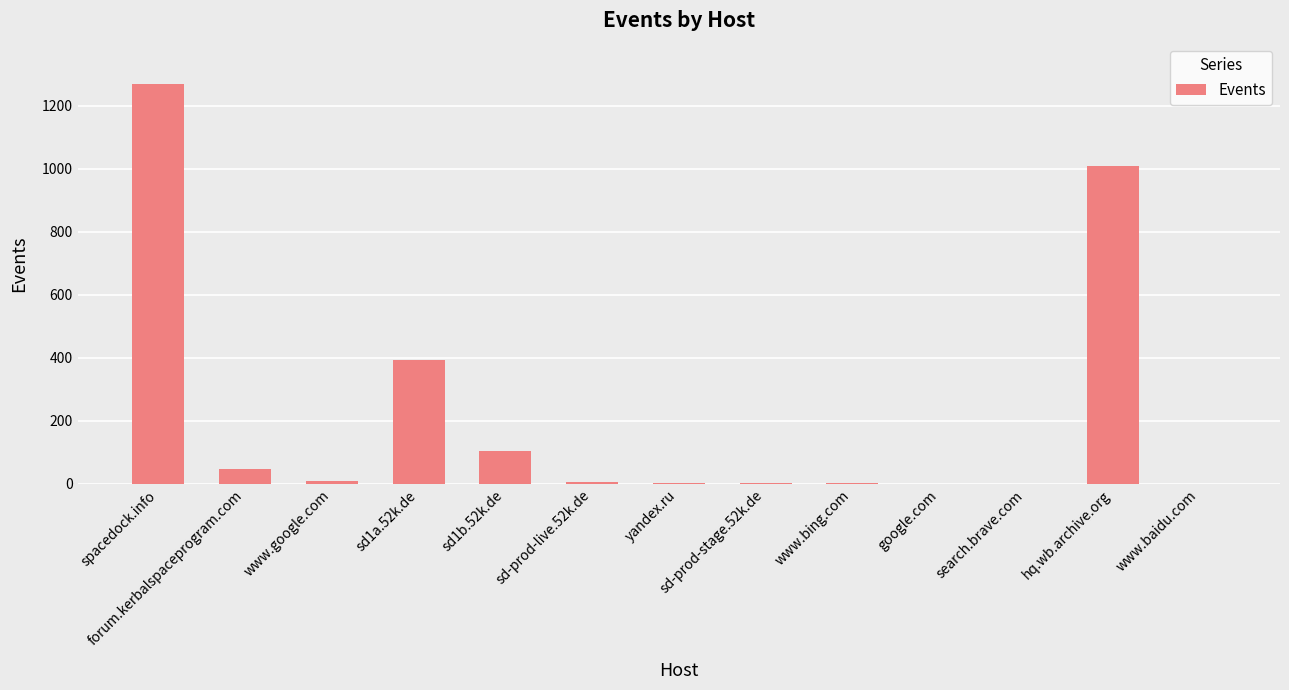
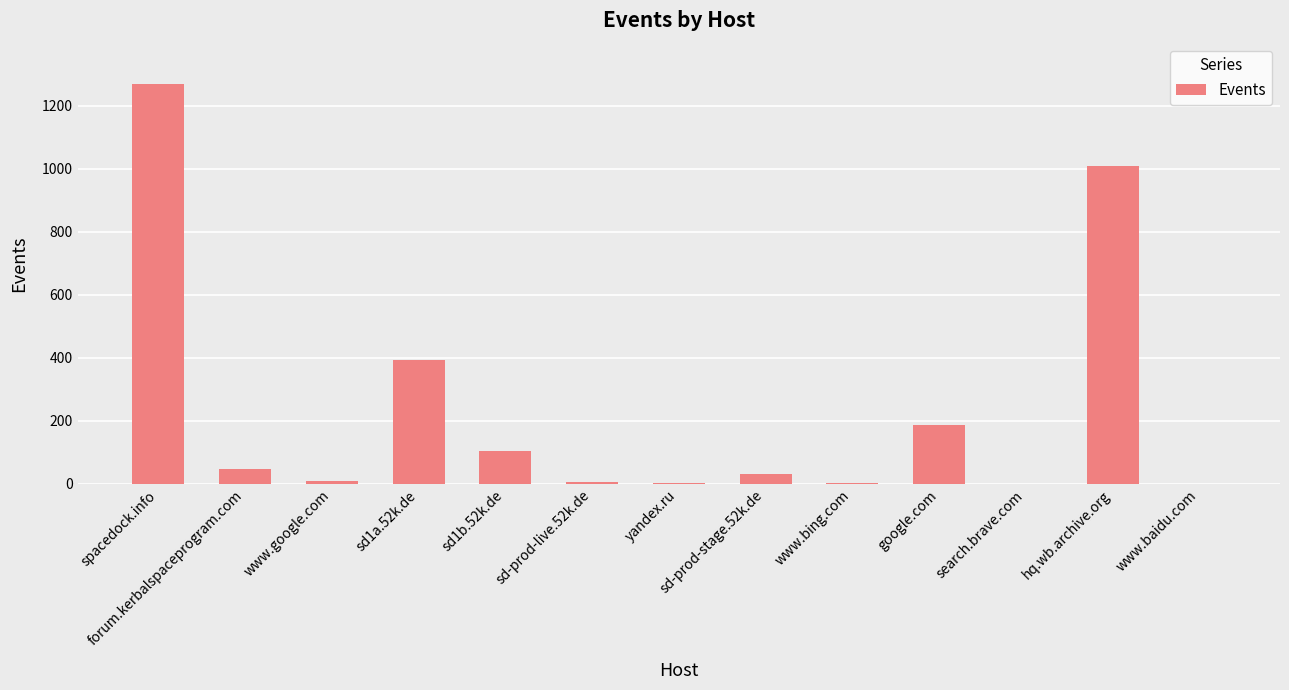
  {
    "spacedock.info": 1270,
    "forum.kerbalspaceprogram.com": 50,
    "www.google.com": 10,
    "sd1a.52k.de": 390,
    "sd1b.52k.de": 100,
-   "sd-prod-stage.52k.de": 0,
-   "google.com": 0,
+   "sd-prod-stage.52k.de": 30,
+   "google.com": 190,
    "hq.wb.archive.org": 1010
  }
